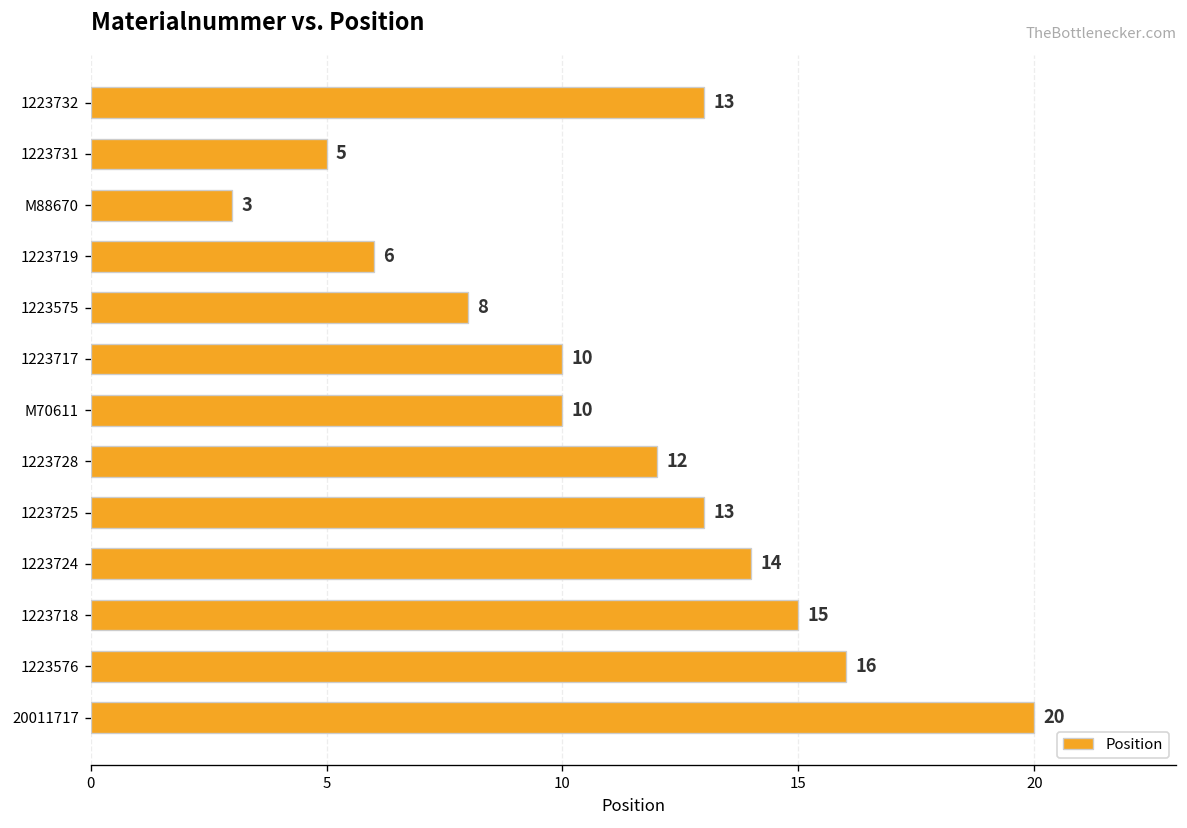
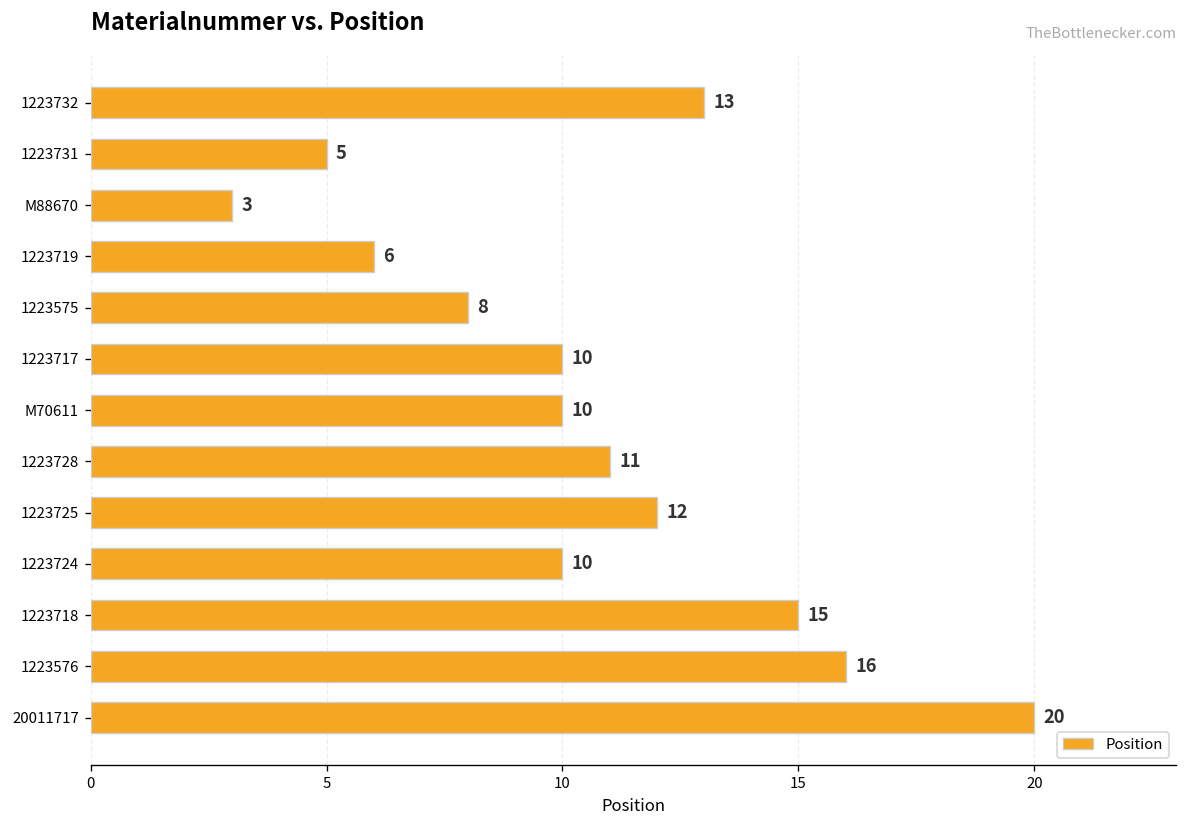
  {
    "1223732": 13,
    "1223731": 5,
    "M88670": 3,
    "1223719": 6,
    "1223575": 8,
    "1223717": 10,
    "M70611": 10,
-   "1223728": 12,
-   "1223725": 13,
-   "1223724": 14,
+   "1223728": 11,
+   "1223725": 12,
+   "1223724": 10,
    "1223718": 15,
    "1223576": 16,
    "20011717": 20
  }
